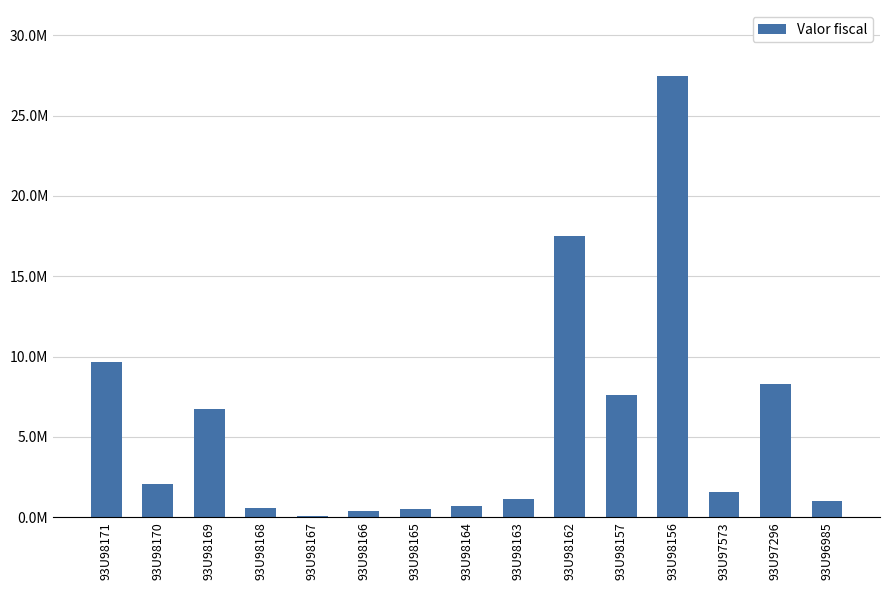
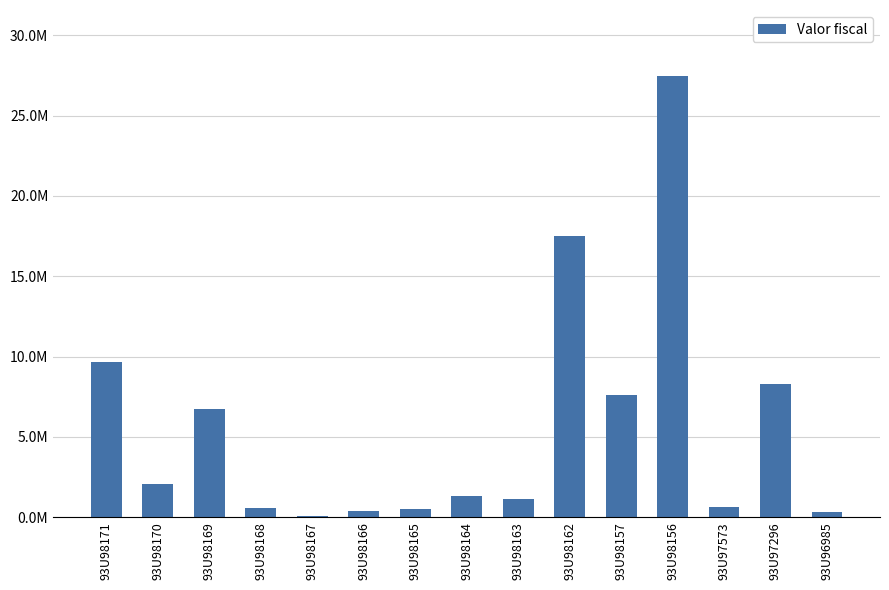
  {
    "93U98171": 9700000,
    "93U98170": 2100000,
    "93U98169": 6800000,
    "93U98168": 600000,
    "93U98166": 400000,
    "93U98165": 500000,
-   "93U98164": 700000,
+   "93U98164": 1300000,
    "93U98163": 1200000,
    "93U98162": 17500000,
    "93U98157": 7600000,
    "93U98156": 27500000,
-   "93U97573": 1600000,
+   "93U97573": 700000,
    "93U97296": 8300000,
-   "93U96985": 1000000
+   "93U96985": 400000
  }
